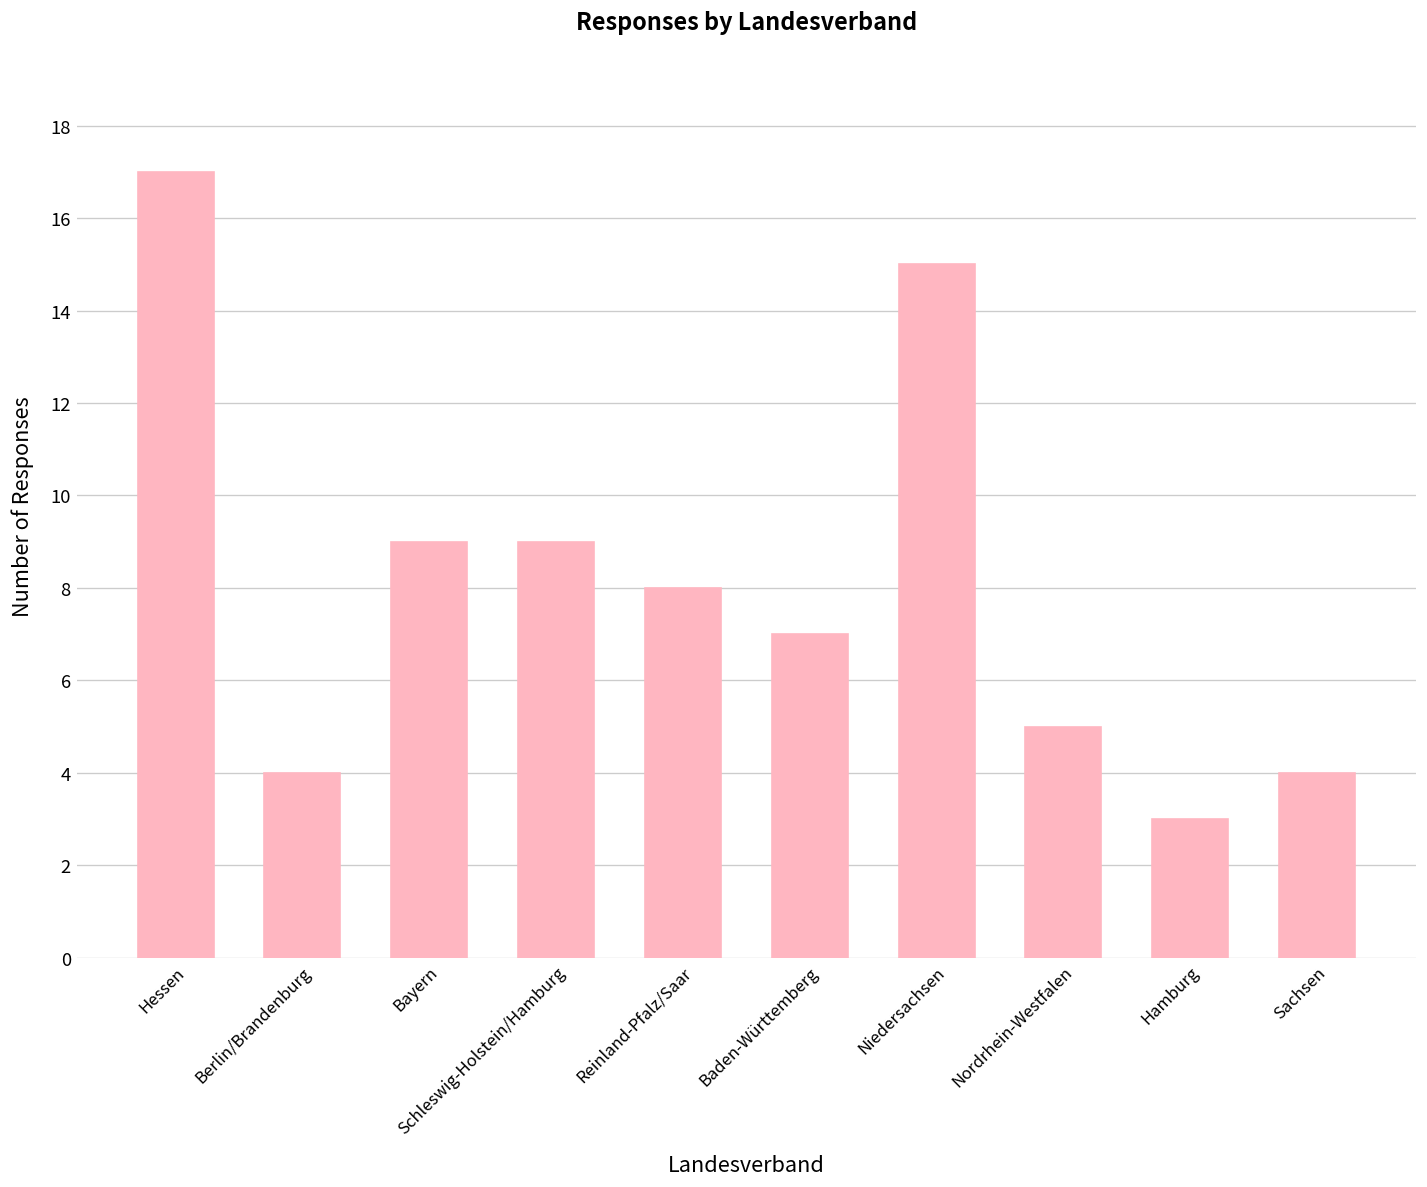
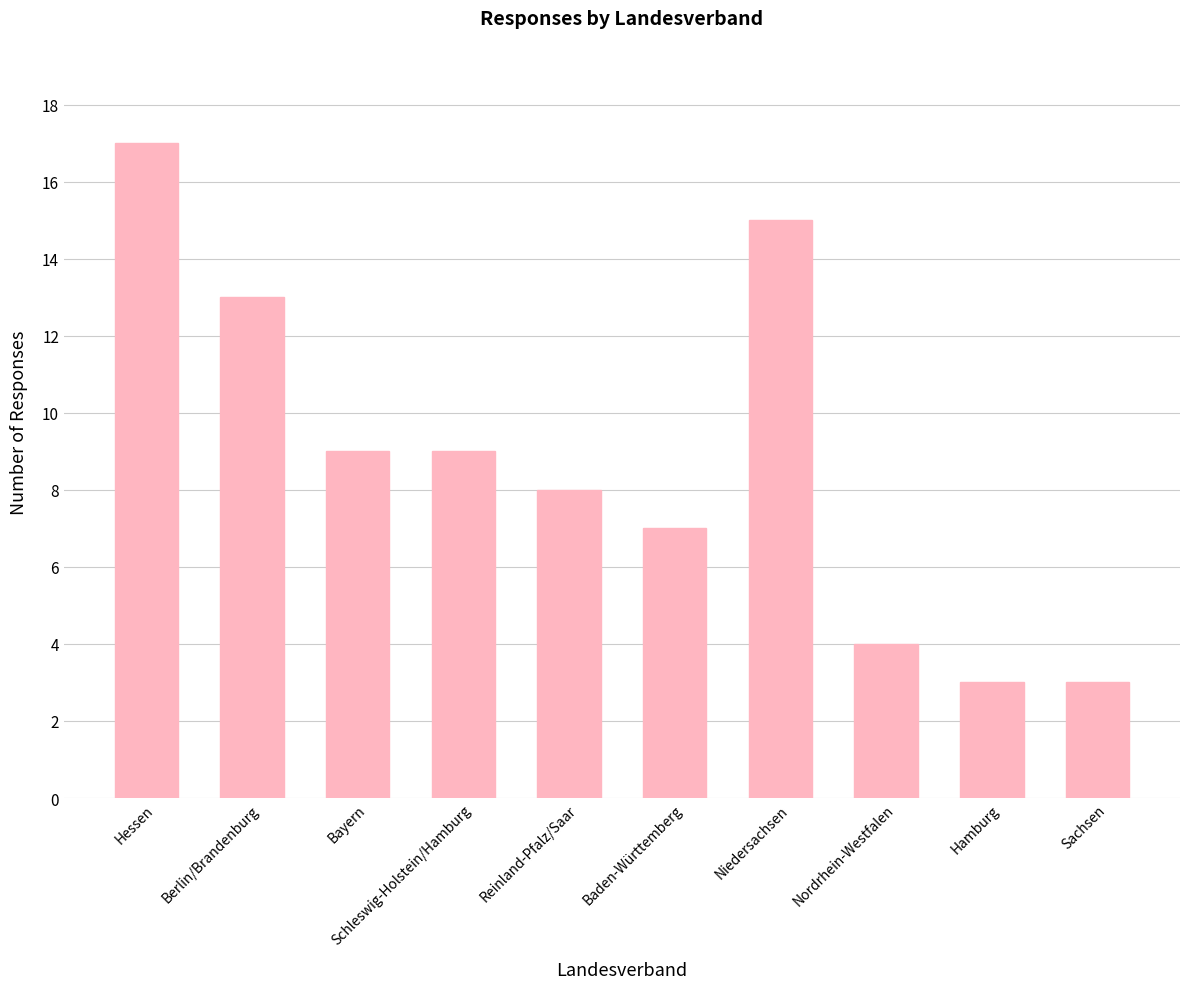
  {
    "Hessen": 17,
-   "Berlin/Brandenburg": 4,
+   "Berlin/Brandenburg": 13,
    "Bayern": 9,
    "Schleswig-Holstein/Hamburg": 9,
    "Reinland-Pfalz/Saar": 8,
    "Baden-Württemberg": 7,
    "Niedersachsen": 15,
-   "Nordrhein-Westfalen": 5,
+   "Nordrhein-Westfalen": 4,
    "Hamburg": 3,
-   "Sachsen": 4
+   "Sachsen": 3
  }
